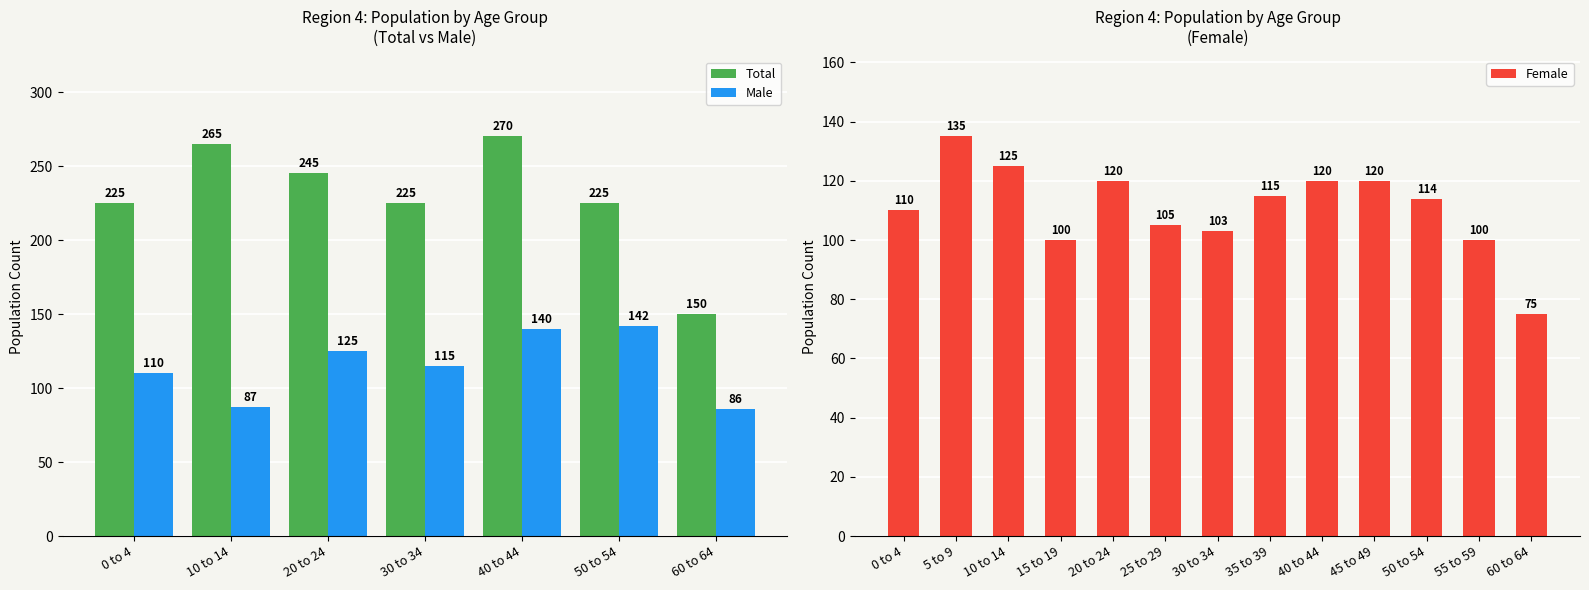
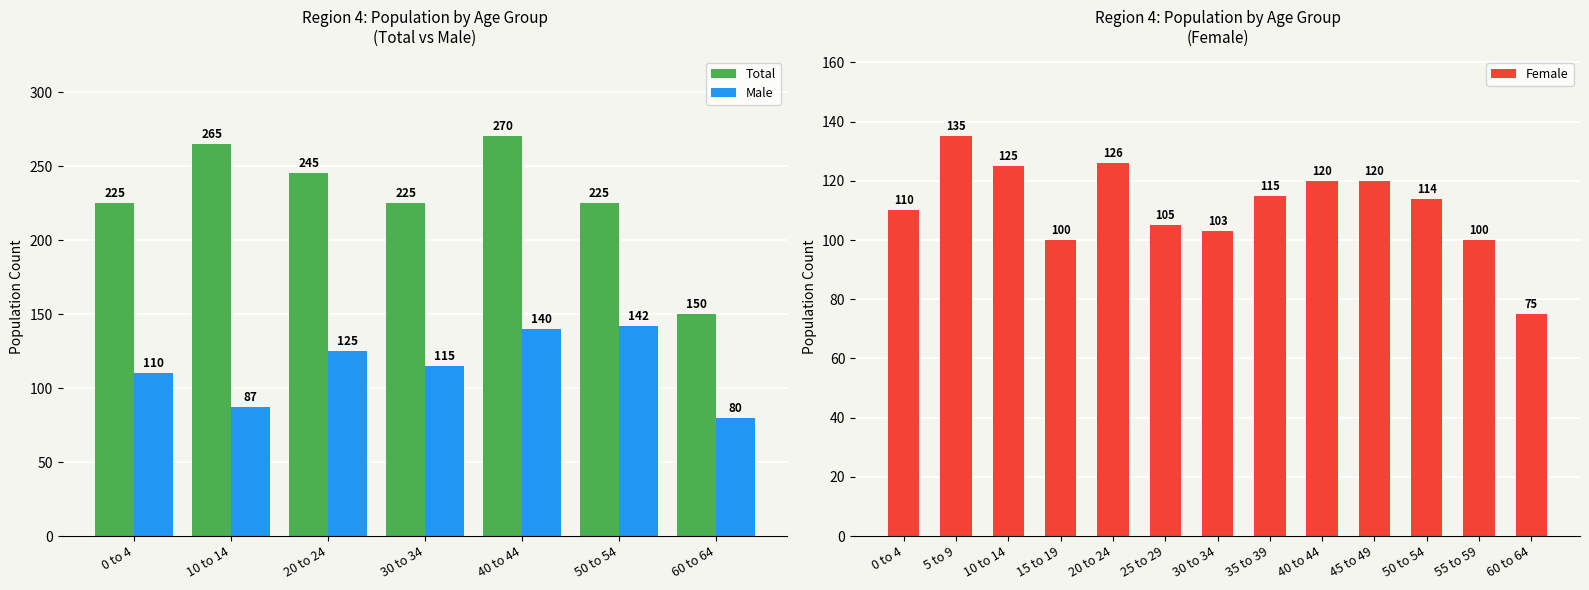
  {
    "Region 4: Population by Age Group (Total vs Male)": {
      "Total": {
        "0 to 4": 225,
        "10 to 14": 265,
        "20 to 24": 245,
        "30 to 34": 225,
        "40 to 44": 270,
        "50 to 54": 225,
        "60 to 64": 150
      },
      "Male": {
        "0 to 4": 110,
        "10 to 14": 87,
        "20 to 24": 125,
        "30 to 34": 115,
        "40 to 44": 140,
        "50 to 54": 142,
-       "60 to 64": 86
+       "60 to 64": 80
      }
    },
    "Region 4: Population by Age Group (Female)": {
      "0 to 4": 110,
      "5 to 9": 135,
      "10 to 14": 125,
      "15 to 19": 100,
-     "20 to 24": 120,
+     "20 to 24": 126,
      "25 to 29": 105,
      "30 to 34": 103,
      "35 to 39": 115,
      "40 to 44": 120,
      "45 to 49": 120,
      "50 to 54": 114,
      "55 to 59": 100,
      "60 to 64": 75
    }
  }
